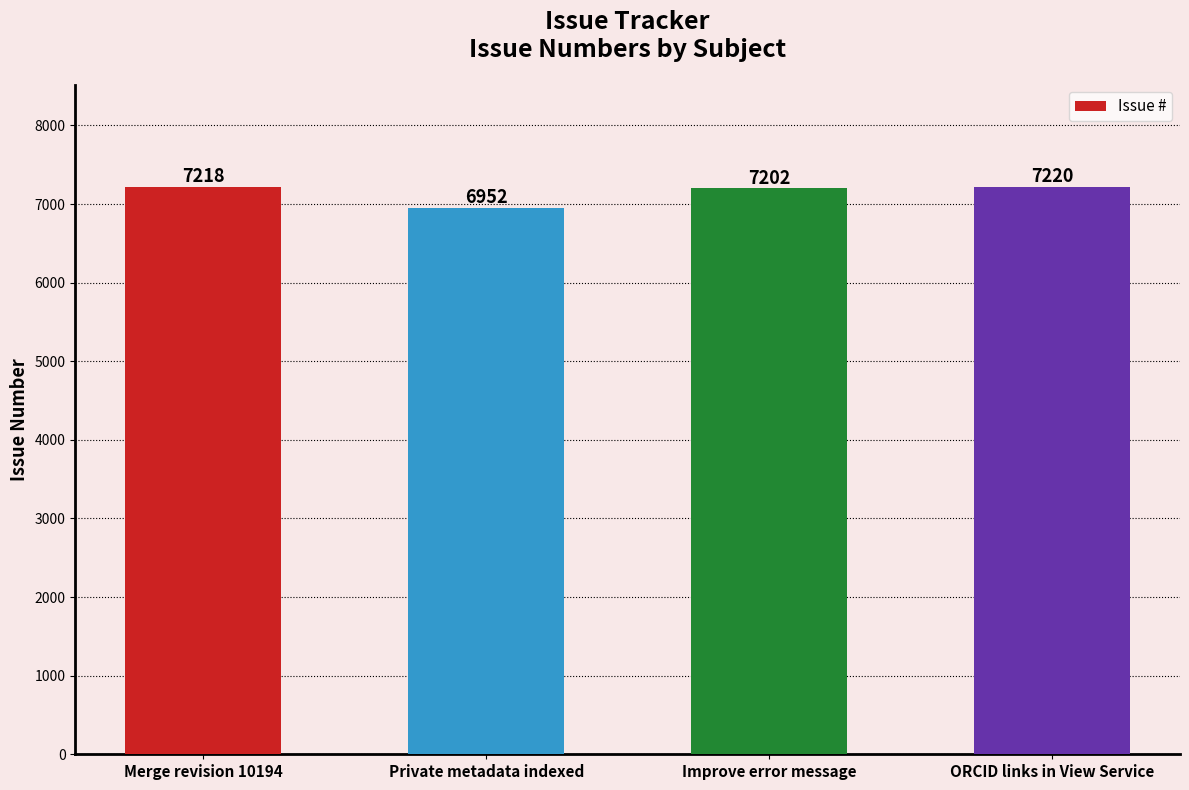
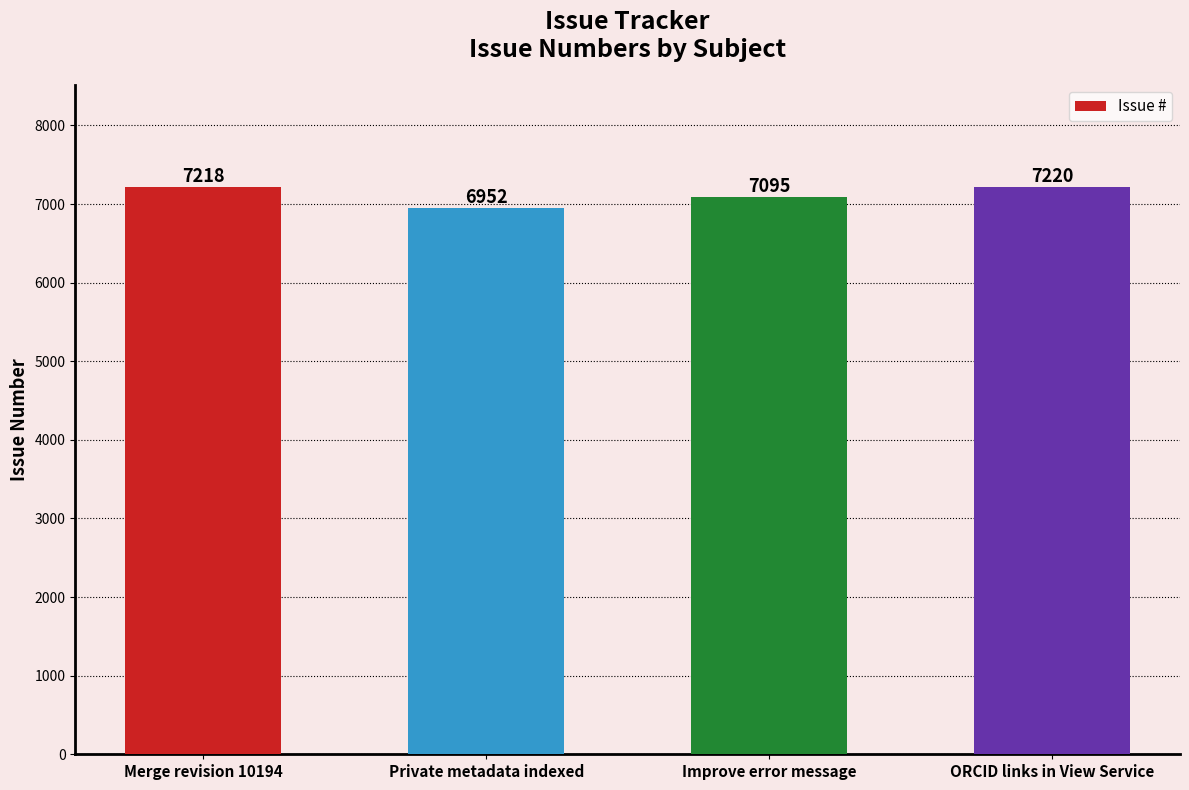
  {
    "Merge revision 10194": 7218,
    "Private metadata indexed": 6952,
-   "Improve error message": 7202,
+   "Improve error message": 7095,
    "ORCID links in View Service": 7220
  }
